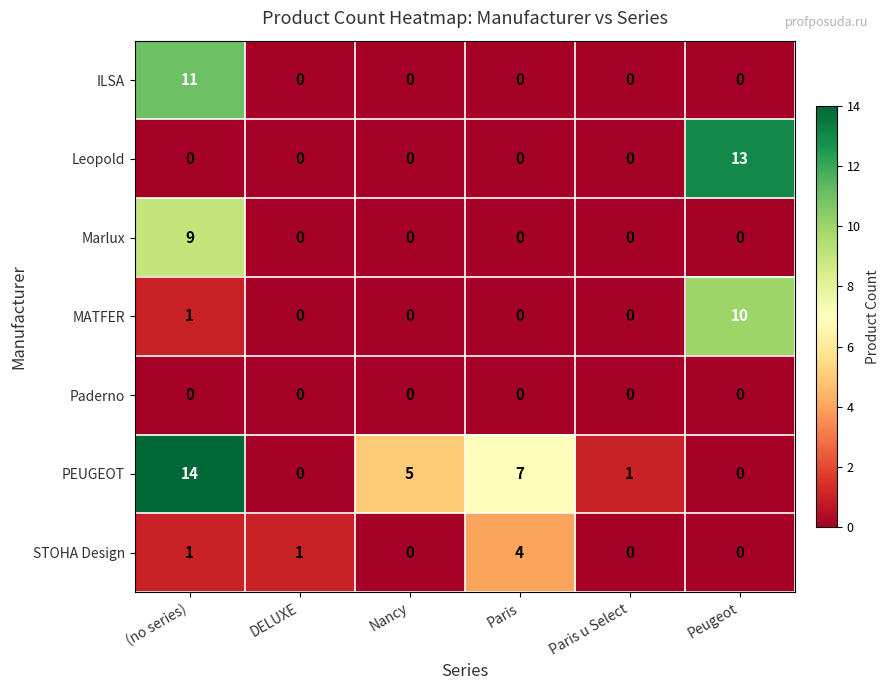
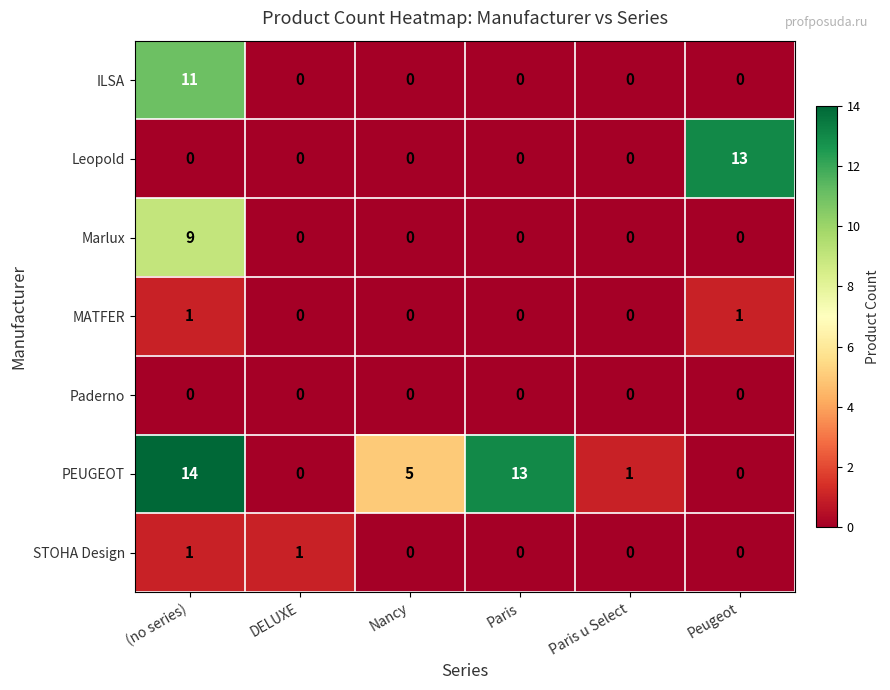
  {
    "ILSA": {
      "(no series)": 11,
      "DELUXE": 0,
      "Nancy": 0,
      "Paris": 0,
      "Paris u Select": 0,
      "Peugeot": 0
    },
    "Leopold": {
      "(no series)": 0,
      "DELUXE": 0,
      "Nancy": 0,
      "Paris": 0,
      "Paris u Select": 0,
      "Peugeot": 13
    },
    "Marlux": {
      "(no series)": 9,
      "DELUXE": 0,
      "Nancy": 0,
      "Paris": 0,
      "Paris u Select": 0,
      "Peugeot": 0
    },
    "MATFER": {
      "(no series)": 1,
      "DELUXE": 0,
      "Nancy": 0,
      "Paris": 0,
      "Paris u Select": 0,
-     "Peugeot": 10
+     "Peugeot": 1
    },
    "Paderno": {
      "(no series)": 0,
      "DELUXE": 0,
      "Nancy": 0,
      "Paris": 0,
      "Paris u Select": 0,
      "Peugeot": 0
    },
    "PEUGEOT": {
      "(no series)": 14,
      "DELUXE": 0,
      "Nancy": 5,
-     "Paris": 7,
+     "Paris": 13,
      "Paris u Select": 1,
      "Peugeot": 0
    },
    "STOHA Design": {
      "(no series)": 1,
      "DELUXE": 1,
      "Nancy": 0,
-     "Paris": 4,
+     "Paris": 0,
      "Paris u Select": 0,
      "Peugeot": 0
    }
  }
